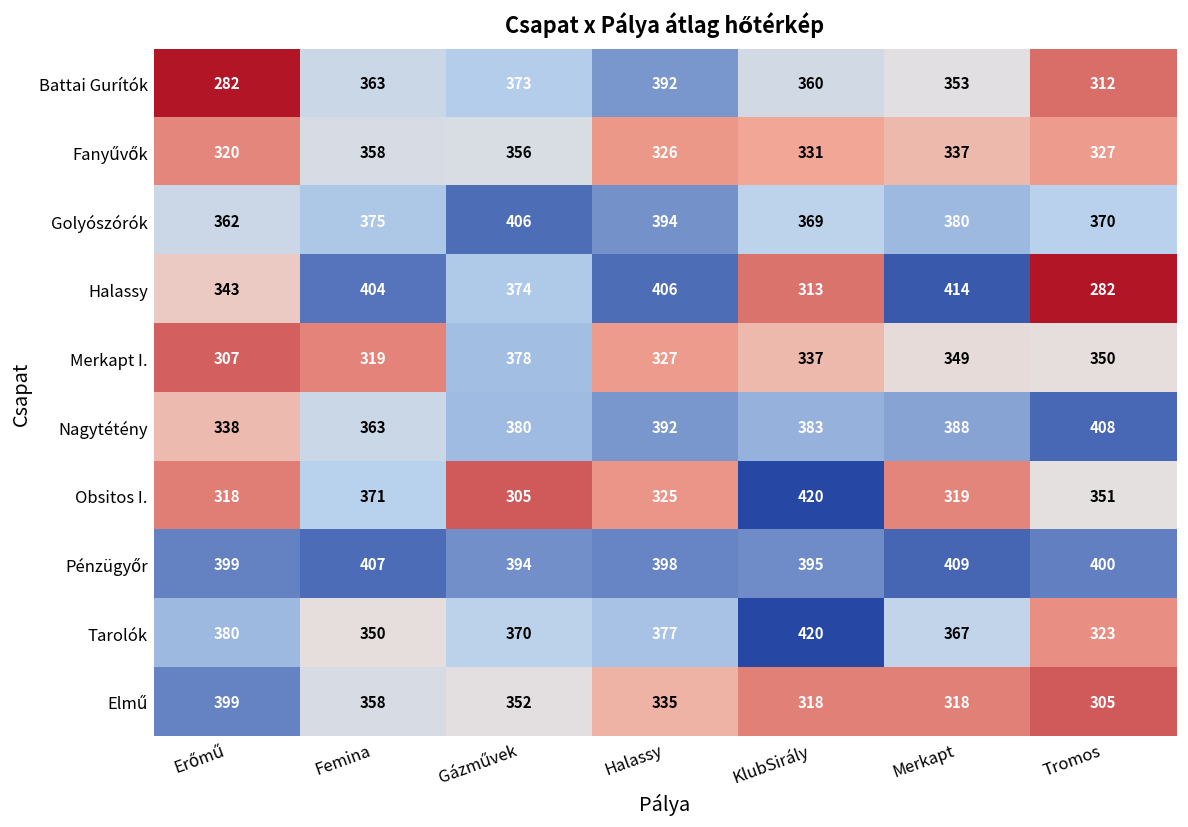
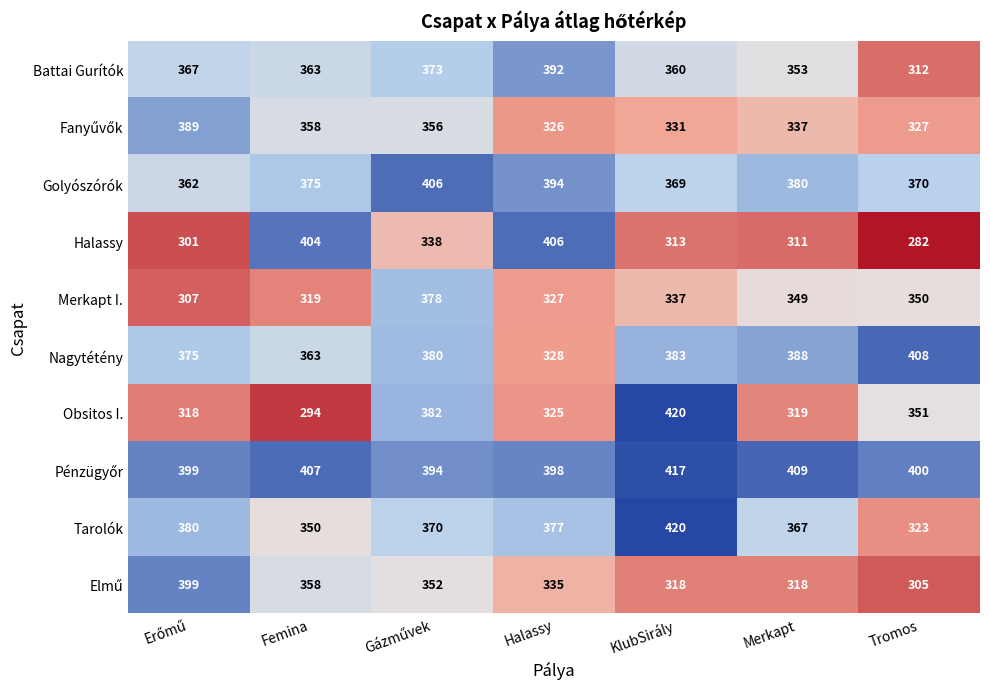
  {
    "Battai Gurítók": {
-     "Erőmű": 282,
+     "Erőmű": 367,
      "Femina": 363,
      "Gázművek": 373,
      "Halassy": 392,
      "KlubSirály": 360,
      "Merkapt": 353,
      "Tromos": 312
    },
    "Fanyűvők": {
-     "Erőmű": 320,
+     "Erőmű": 389,
      "Femina": 358,
      "Gázművek": 356,
      "Halassy": 326,
      "KlubSirály": 331,
      "Merkapt": 337,
      "Tromos": 327
    },
    "Golyószórók": {
      "Erőmű": 362,
      "Femina": 375,
      "Gázművek": 406,
      "Halassy": 394,
      "KlubSirály": 369,
      "Merkapt": 380,
      "Tromos": 370
    },
    "Halassy": {
-     "Erőmű": 343,
+     "Erőmű": 301,
      "Femina": 404,
-     "Gázművek": 374,
+     "Gázművek": 338,
      "Halassy": 406,
      "KlubSirály": 313,
-     "Merkapt": 414,
+     "Merkapt": 311,
      "Tromos": 282
    },
    "Merkapt I.": {
      "Erőmű": 307,
      "Femina": 319,
      "Gázművek": 378,
      "Halassy": 327,
      "KlubSirály": 337,
      "Merkapt": 349,
      "Tromos": 350
    },
    "Nagytétény": {
-     "Erőmű": 338,
+     "Erőmű": 375,
      "Femina": 363,
      "Gázművek": 380,
-     "Halassy": 392,
+     "Halassy": 328,
      "KlubSirály": 383,
      "Merkapt": 388,
      "Tromos": 408
    },
    "Obsitos I.": {
      "Erőmű": 318,
-     "Femina": 371,
-     "Gázművek": 305,
+     "Femina": 294,
+     "Gázművek": 382,
      "Halassy": 325,
      "KlubSirály": 420,
      "Merkapt": 319,
      "Tromos": 351
    },
    "Pénzügyőr": {
      "Erőmű": 399,
      "Femina": 407,
      "Gázművek": 394,
      "Halassy": 398,
-     "KlubSirály": 395,
+     "KlubSirály": 417,
      "Merkapt": 409,
      "Tromos": 400
    },
    "Tarolók": {
      "Erőmű": 380,
      "Femina": 350,
      "Gázművek": 370,
      "Halassy": 377,
      "KlubSirály": 420,
      "Merkapt": 367,
      "Tromos": 323
    },
    "Elmű": {
      "Erőmű": 399,
      "Femina": 358,
      "Gázművek": 352,
      "Halassy": 335,
      "KlubSirály": 318,
      "Merkapt": 318,
      "Tromos": 305
    }
  }
